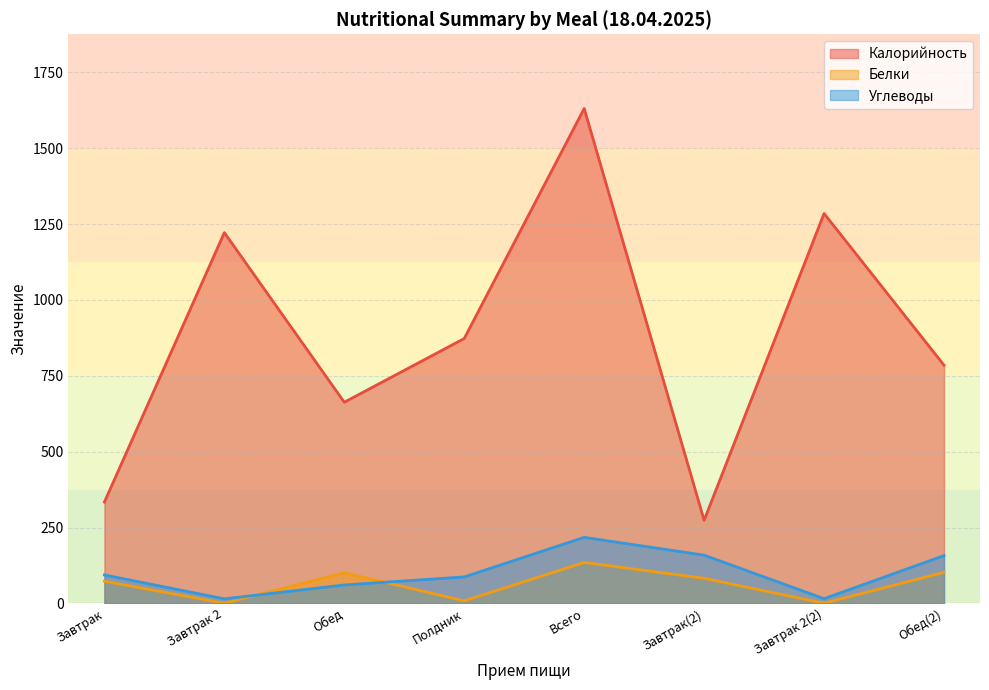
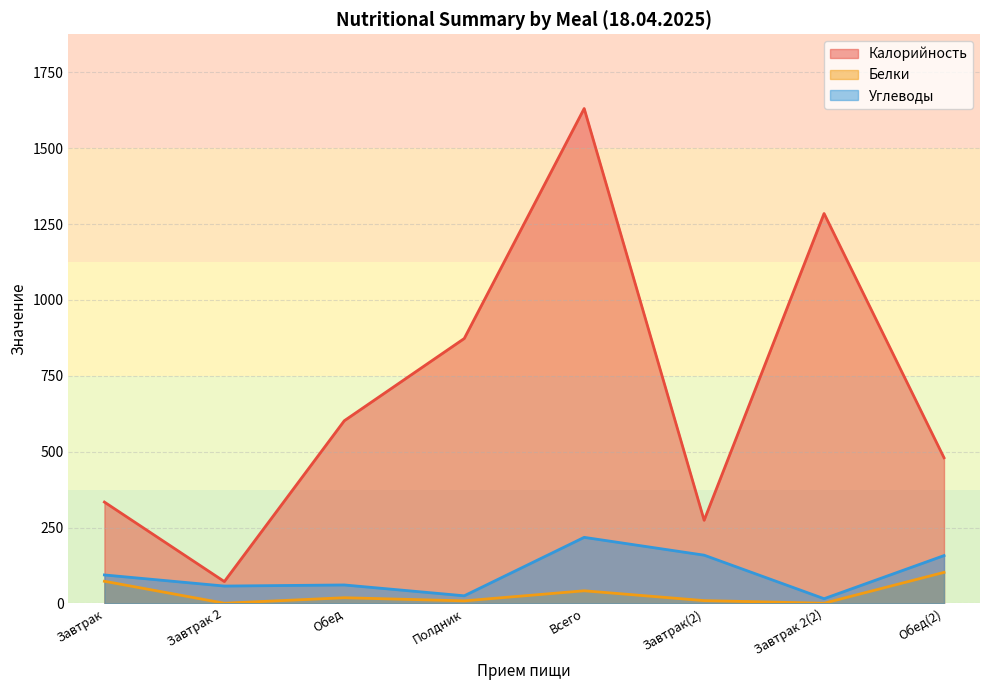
  {
    "Калорийность": {
      "Завтрак": 330,
-     "Завтрак 2": 1220,
-     "Обед": 660,
+     "Завтрак 2": 70,
+     "Обед": 600,
      "Полдник": 870,
      "Всего": 1630,
      "Завтрак(2)": 270,
      "Завтрак 2(2)": 1290,
-     "Обед(2)": 790
+     "Обед(2)": 480
    },
    "Белки": {
      "Завтрак": 70,
      "Завтрак 2": 0,
-     "Обед": 100,
+     "Обед": 20,
      "Полдник": 10,
-     "Всего": 130,
-     "Завтрак(2)": 80,
+     "Всего": 40,
+     "Завтрак(2)": 10,
      "Завтрак 2(2)": 0,
      "Обед(2)": 100
    },
    "Углеводы": {
      "Завтрак": 90,
-     "Завтрак 2": 20,
+     "Завтрак 2": 60,
      "Обед": 60,
-     "Полдник": 90,
+     "Полдник": 30,
      "Всего": 220,
      "Завтрак(2)": 160,
      "Завтрак 2(2)": 20,
      "Обед(2)": 160
    }
  }
